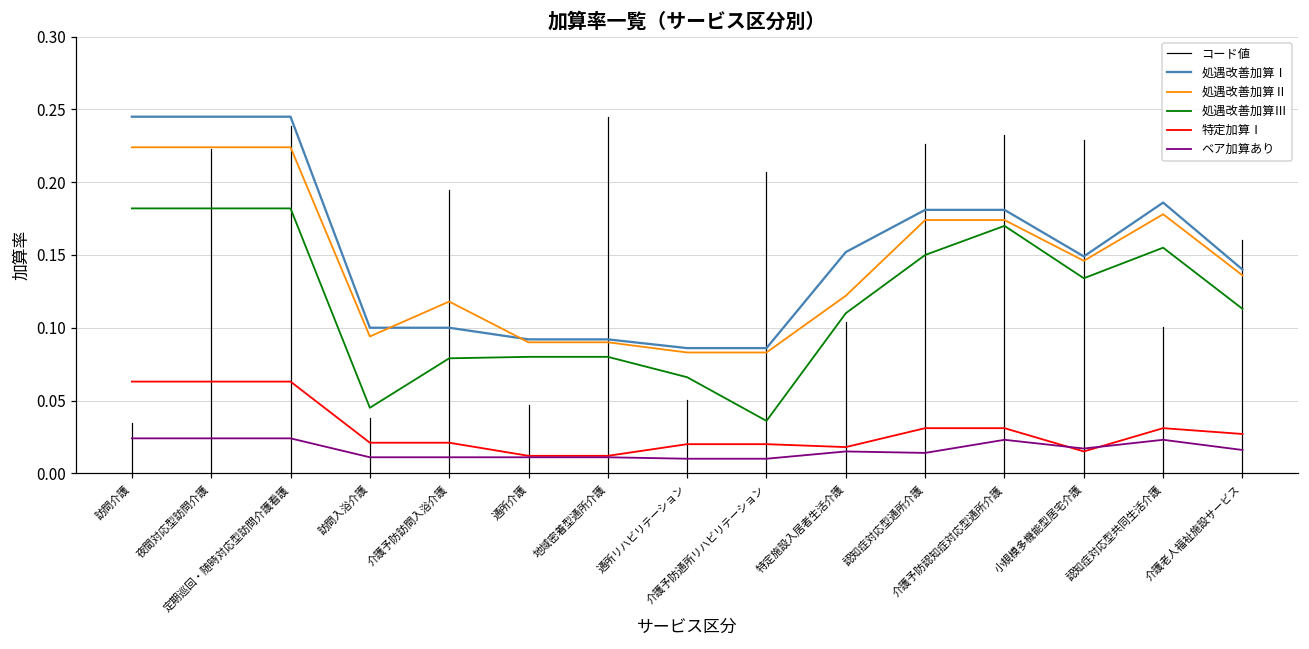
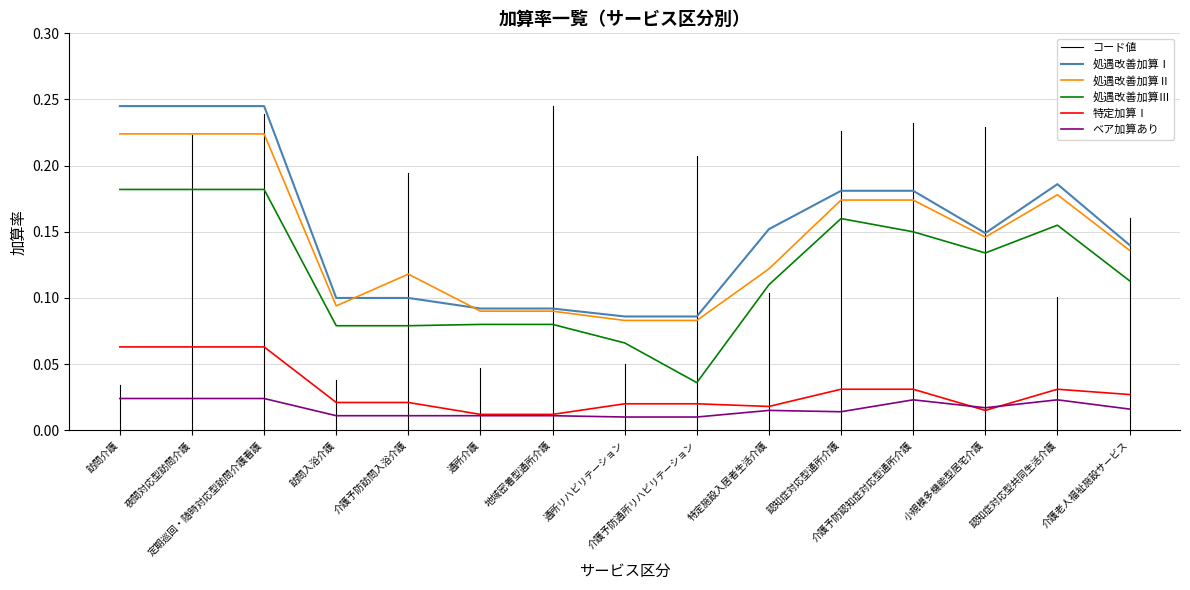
  {
    "処遇改善加算Ⅰ": {
      "訪問介護": 0.245,
      "夜間対応型訪問介護": 0.245,
      "定期巡回・随時対応型訪問介護看護": 0.245,
      "訪問入浴介護": 0.100,
      "介護予防訪問入浴介護": 0.100,
      "通所介護": 0.092,
      "地域密着型通所介護": 0.092,
      "通所リハビリテーション": 0.086,
      "介護予防通所リハビリテーション": 0.086,
      "特定施設入居者生活介護": 0.152,
      "認知症対応型通所介護": 0.181,
      "介護予防認知症対応型通所介護": 0.181,
      "小規模多機能型居宅介護": 0.149,
      "認知症対応型共同生活介護": 0.186,
      "介護老人福祉施設サービス": 0.140
    },
    "処遇改善加算Ⅱ": {
      "訪問介護": 0.224,
      "定期巡回・随時対応型訪問介護看護": 0.224,
      "訪問入浴介護": 0.094,
      "介護予防訪問入浴介護": 0.118,
      "通所介護": 0.090,
      "地域密着型通所介護": 0.090,
      "通所リハビリテーション": 0.083,
      "介護予防通所リハビリテーション": 0.083,
      "特定施設入居者生活介護": 0.122,
      "認知症対応型通所介護": 0.174,
      "介護予防認知症対応型通所介護": 0.174,
      "小規模多機能型居宅介護": 0.146,
      "認知症対応型共同生活介護": 0.178,
      "介護老人福祉施設サービス": 0.136
    },
    "処遇改善加算Ⅲ": {
      "訪問介護": 0.182,
      "夜間対応型訪問介護": 0.182,
      "定期巡回・随時対応型訪問介護看護": 0.182,
-     "訪問入浴介護": 0.045,
+     "訪問入浴介護": 0.079,
      "介護予防訪問入浴介護": 0.079,
      "通所介護": 0.080,
      "地域密着型通所介護": 0.080,
      "通所リハビリテーション": 0.066,
      "介護予防通所リハビリテーション": 0.036,
      "特定施設入居者生活介護": 0.110,
-     "認知症対応型通所介護": 0.15,
-     "介護予防認知症対応型通所介護": 0.17,
+     "認知症対応型通所介護": 0.16,
+     "介護予防認知症対応型通所介護": 0.15,
      "小規模多機能型居宅介護": 0.134,
      "認知症対応型共同生活介護": 0.155,
      "介護老人福祉施設サービス": 0.113
    },
    "特定加算Ⅰ": {
      "訪問介護": 0.063,
      "夜間対応型訪問介護": 0.063,
      "定期巡回・随時対応型訪問介護看護": 0.063,
      "訪問入浴介護": 0.021,
      "介護予防訪問入浴介護": 0.021,
      "通所リハビリテーション": 0.020,
      "介護予防通所リハビリテーション": 0.020,
      "特定施設入居者生活介護": 0.018,
      "認知症対応型通所介護": 0.031,
      "介護予防認知症対応型通所介護": 0.031,
      "小規模多機能型居宅介護": 0.015,
      "認知症対応型共同生活介護": 0.031,
      "介護老人福祉施設サービス": 0.027
    },
    "ベア加算あり": {
      "訪問介護": 0.024,
      "夜間対応型訪問介護": 0.024,
      "定期巡回・随時対応型訪問介護看護": 0.024,
      "訪問入浴介護": 0.011,
      "介護予防訪問入浴介護": 0.011,
      "通所リハビリテーション": 0.010,
      "介護予防通所リハビリテーション": 0.010,
      "特定施設入居者生活介護": 0.015,
      "認知症対応型通所介護": 0.014,
      "介護予防認知症対応型通所介護": 0.023,
      "小規模多機能型居宅介護": 0.017,
      "認知症対応型共同生活介護": 0.023,
      "介護老人福祉施設サービス": 0.016
    }
  }
